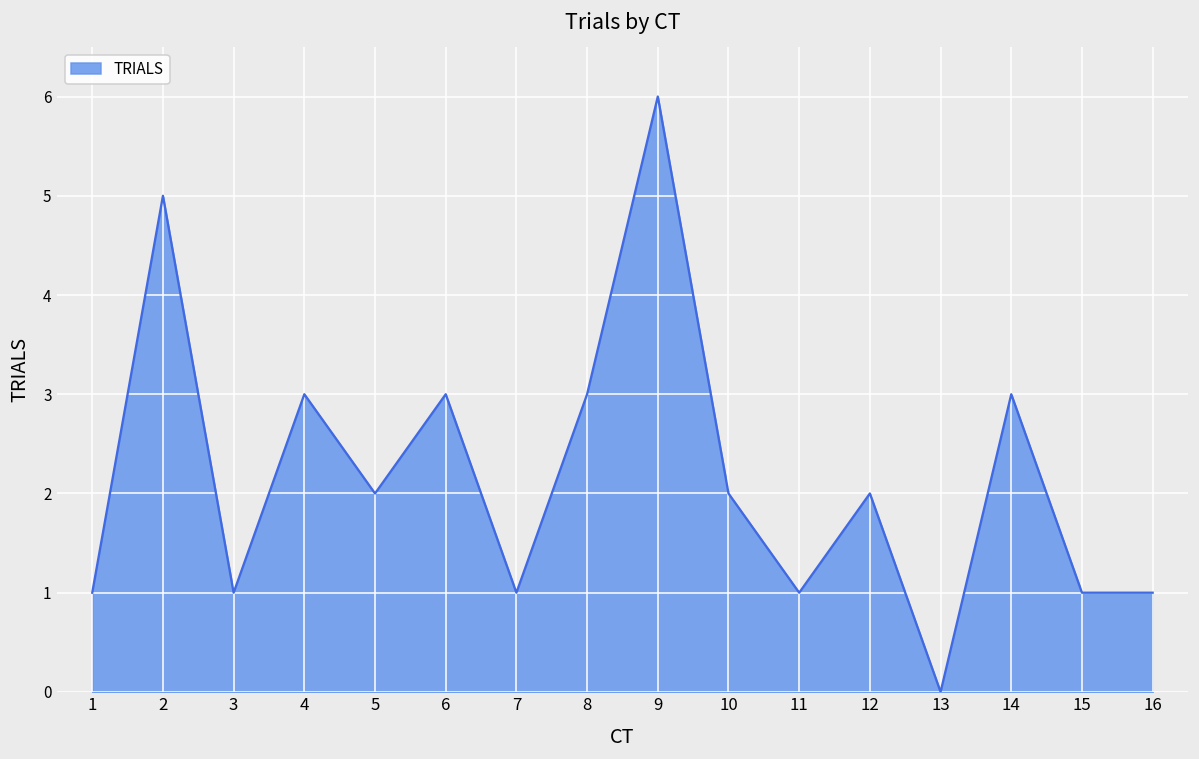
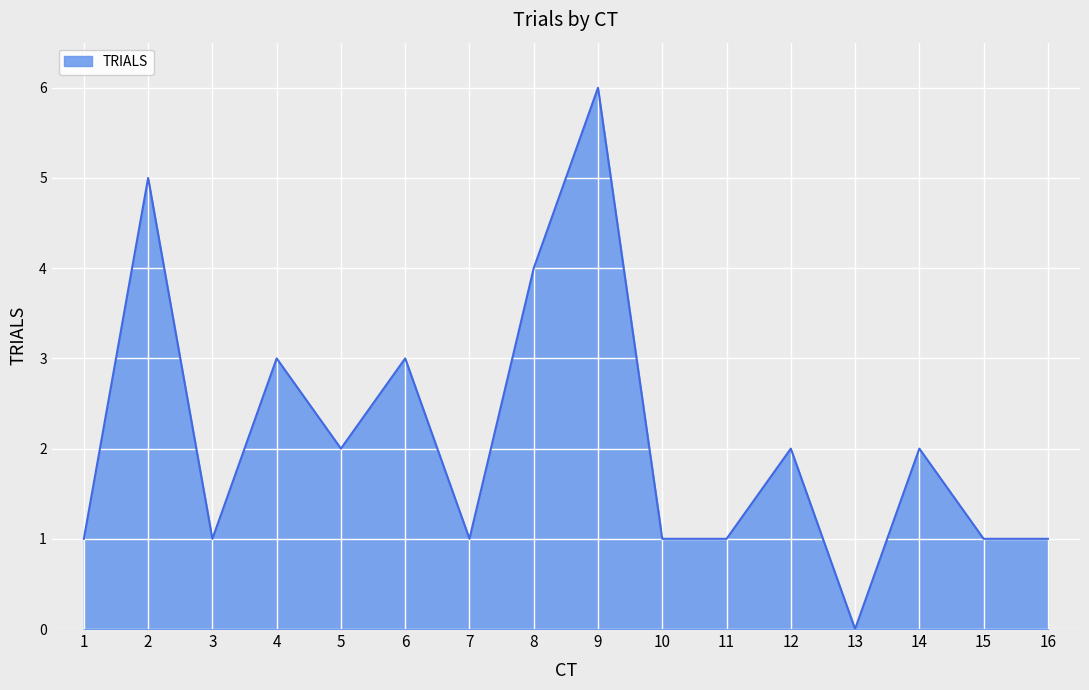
  {
    "1": 1,
    "2": 5,
    "3": 1,
    "4": 3,
    "5": 2,
    "6": 3,
    "7": 1,
-   "8": 3,
+   "8": 4,
    "9": 6,
-   "10": 2,
+   "10": 1,
    "11": 1,
    "12": 2,
    "13": 0,
-   "14": 3,
+   "14": 2,
    "15": 1,
    "16": 1
  }
